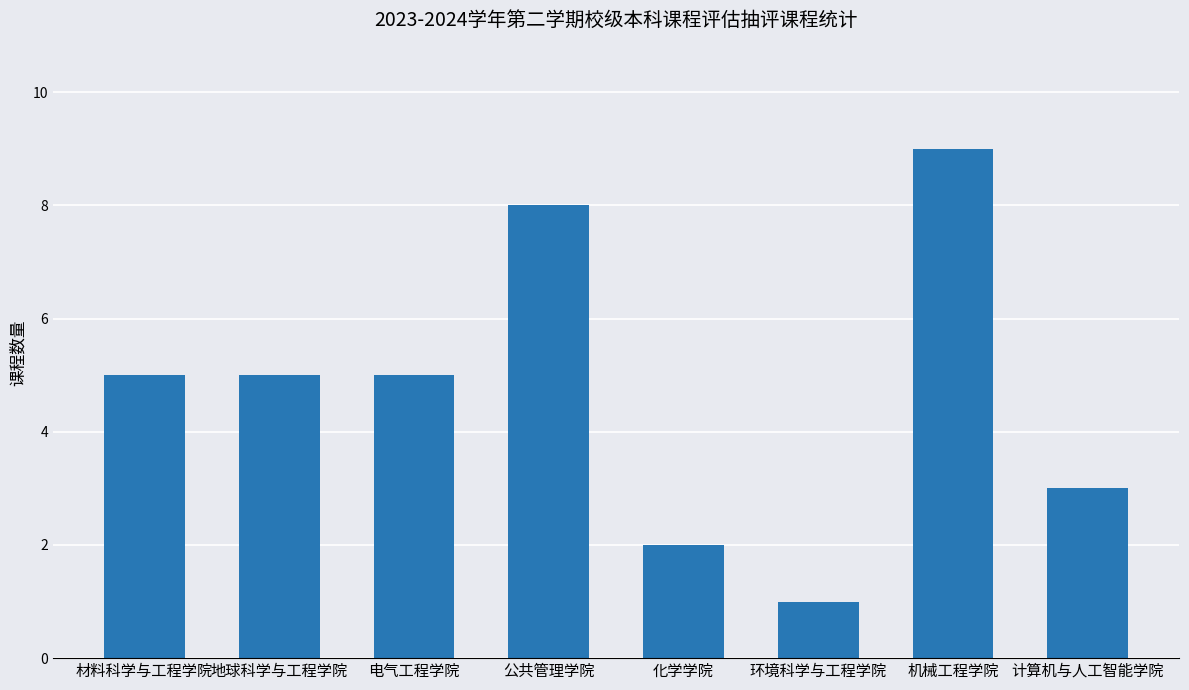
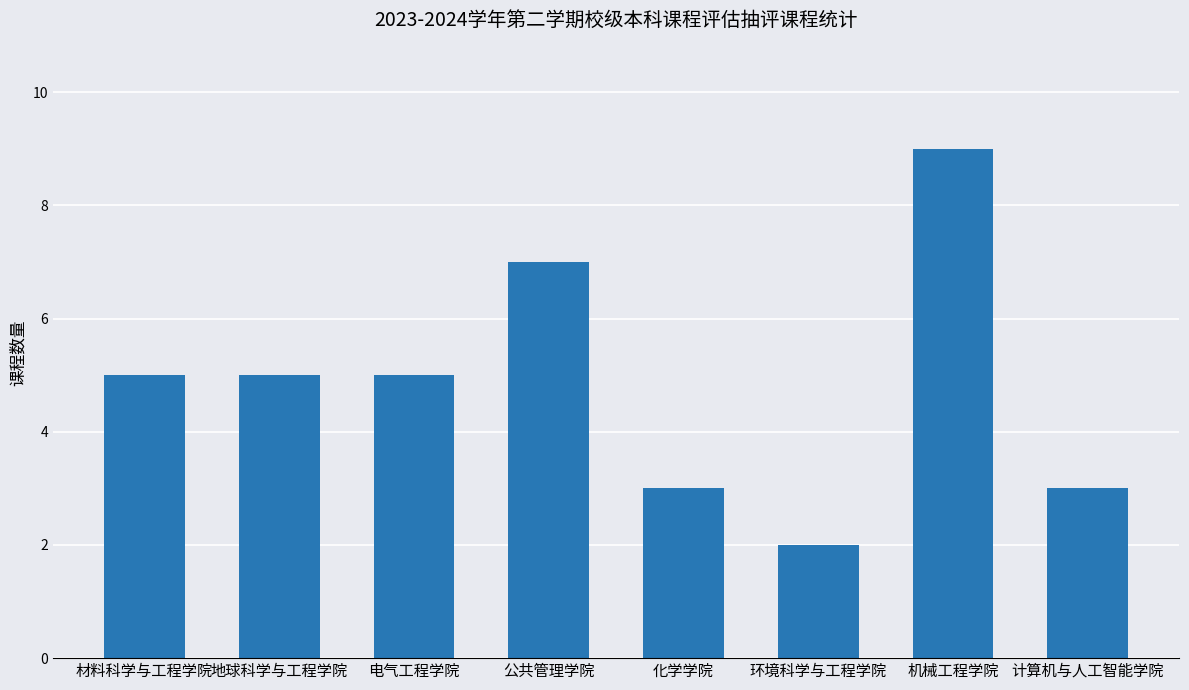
  {
    "材料科学与工程学院": 5,
    "地球科学与工程学院": 5,
    "电气工程学院": 5,
-   "公共管理学院": 8,
-   "化学学院": 2,
-   "环境科学与工程学院": 1,
+   "公共管理学院": 7,
+   "化学学院": 3,
+   "环境科学与工程学院": 2,
    "机械工程学院": 9,
    "计算机与人工智能学院": 3
  }
